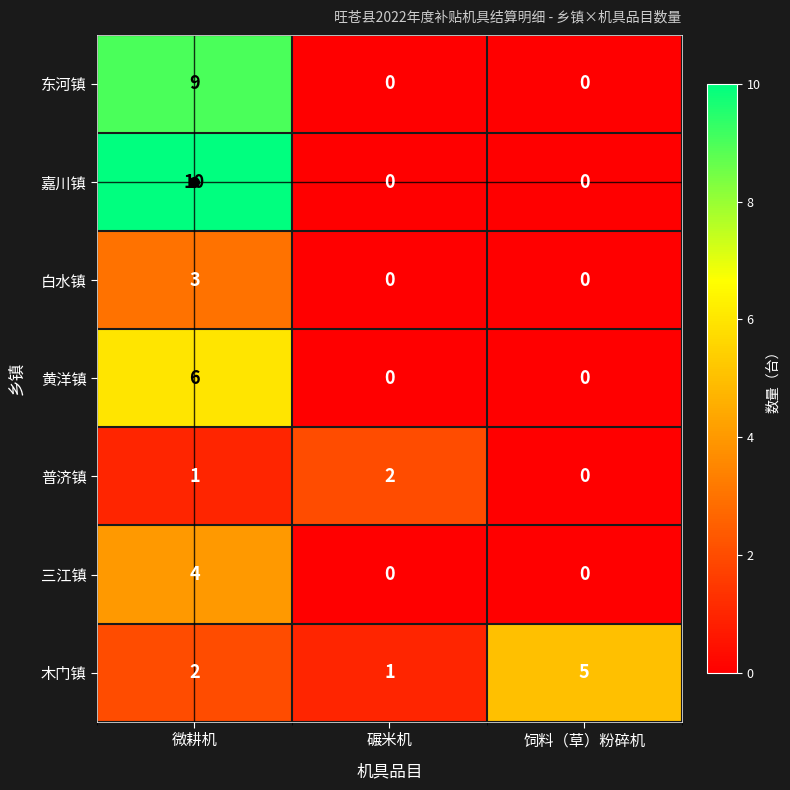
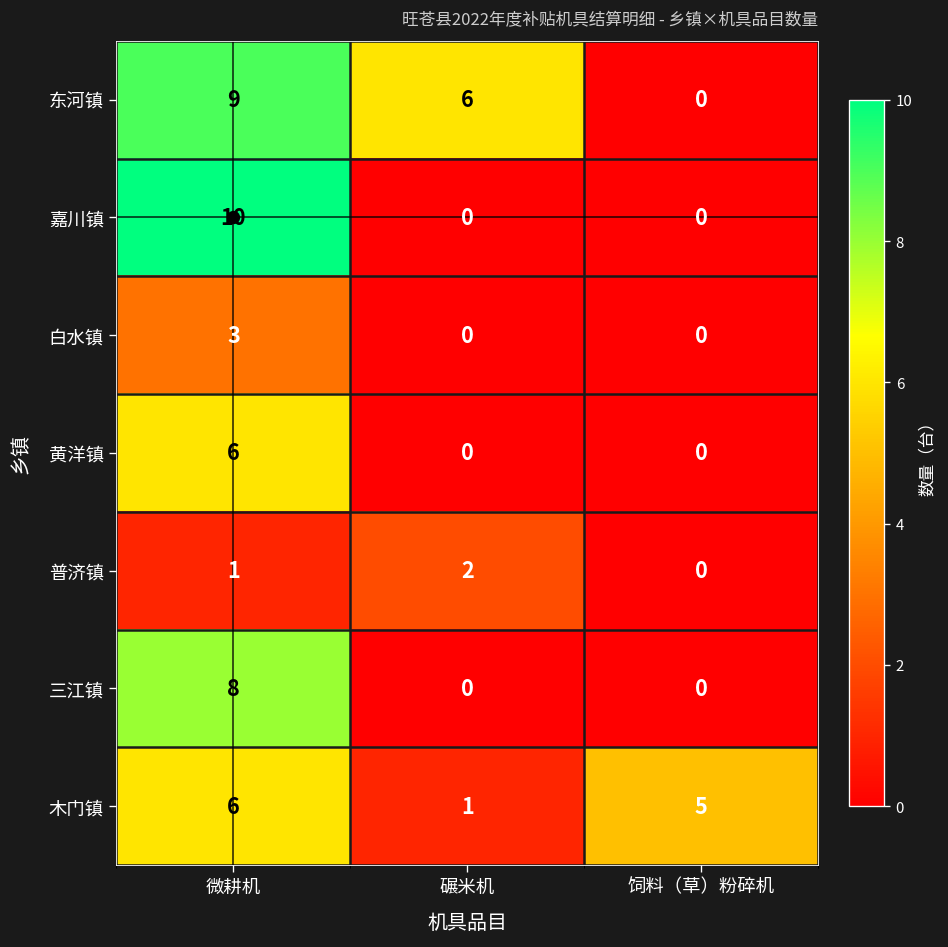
  {
    "东河镇": {
      "微耕机": 9,
-     "碾米机": 0,
+     "碾米机": 6,
      "饲料（草）粉碎机": 0
    },
    "嘉川镇": {
      "碾米机": 0,
      "饲料（草）粉碎机": 0
    },
    "白水镇": {
      "微耕机": 3,
      "碾米机": 0,
      "饲料（草）粉碎机": 0
    },
    "黄洋镇": {
      "微耕机": 6,
      "碾米机": 0,
      "饲料（草）粉碎机": 0
    },
    "普济镇": {
      "微耕机": 1,
      "碾米机": 2,
      "饲料（草）粉碎机": 0
    },
    "三江镇": {
-     "微耕机": 4,
+     "微耕机": 8,
      "碾米机": 0,
      "饲料（草）粉碎机": 0
    },
    "木门镇": {
-     "微耕机": 2,
+     "微耕机": 6,
      "碾米机": 1,
      "饲料（草）粉碎机": 5
    }
  }
